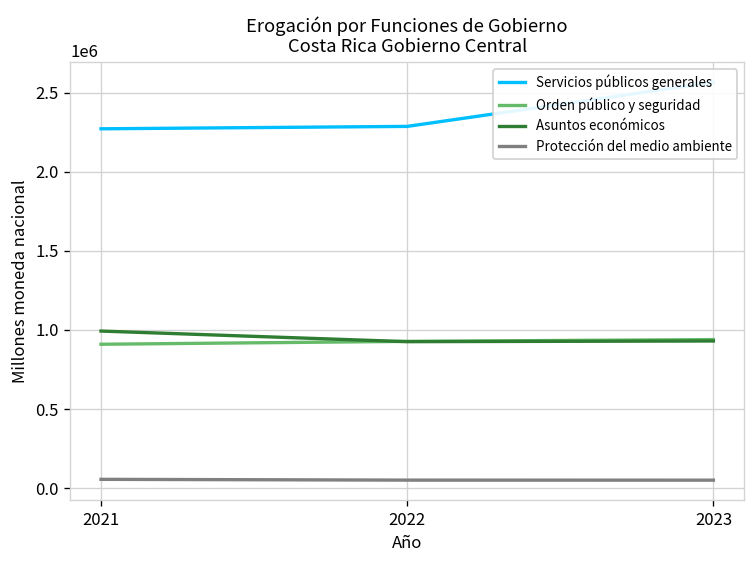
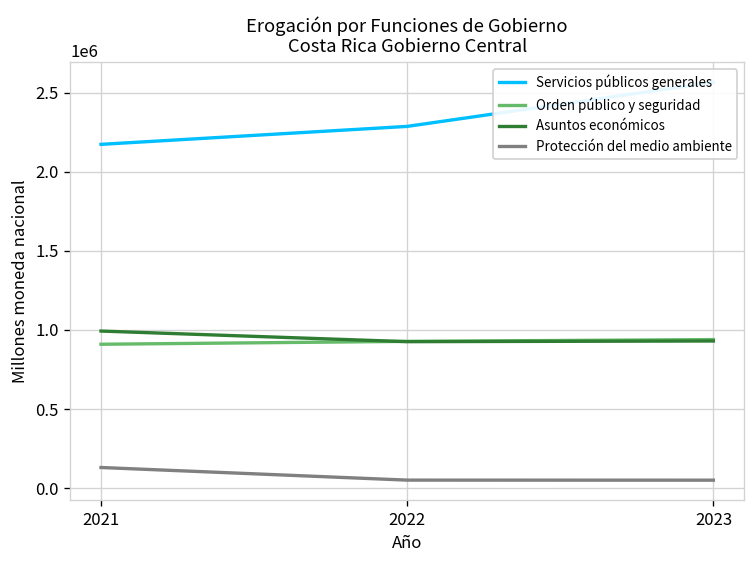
  {
    "Servicios públicos generales": {
-     "2021": 2270000,
+     "2021": 2170000,
      "2022": 2290000
    },
    "Orden público y seguridad": {
      "2021": 910000
    },
    "Asuntos económicos": {
      "2021": 990000
    },
    "Protección del medio ambiente": {
-     "2021": 60000,
+     "2021": 130000,
      "2022": 50000,
      "2023": 50000
    }
  }
